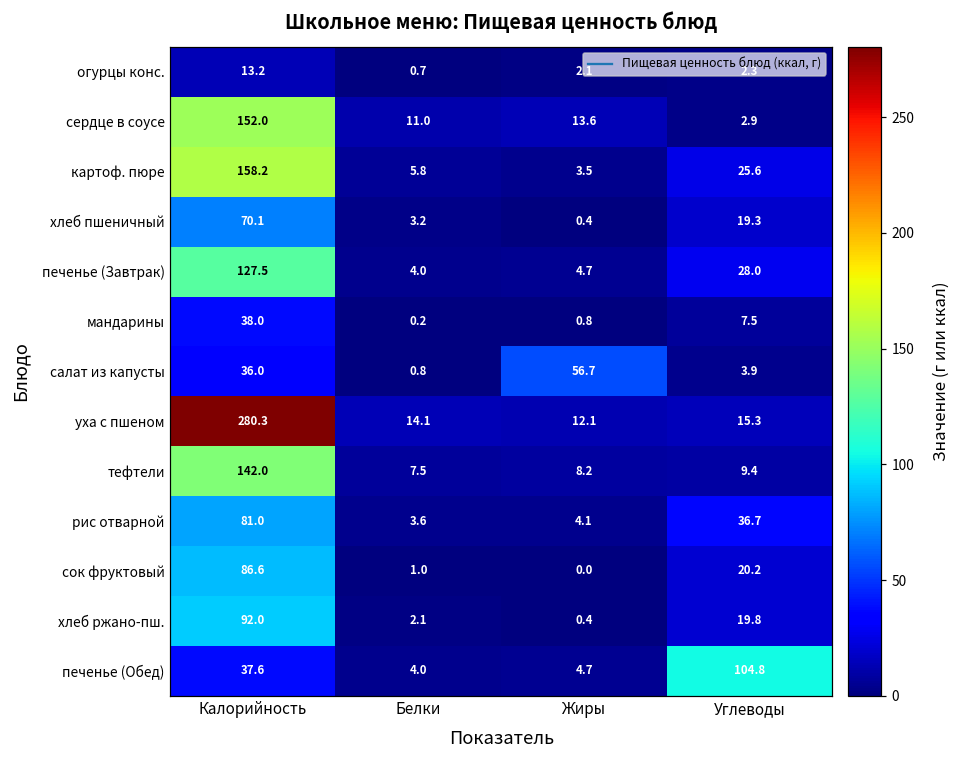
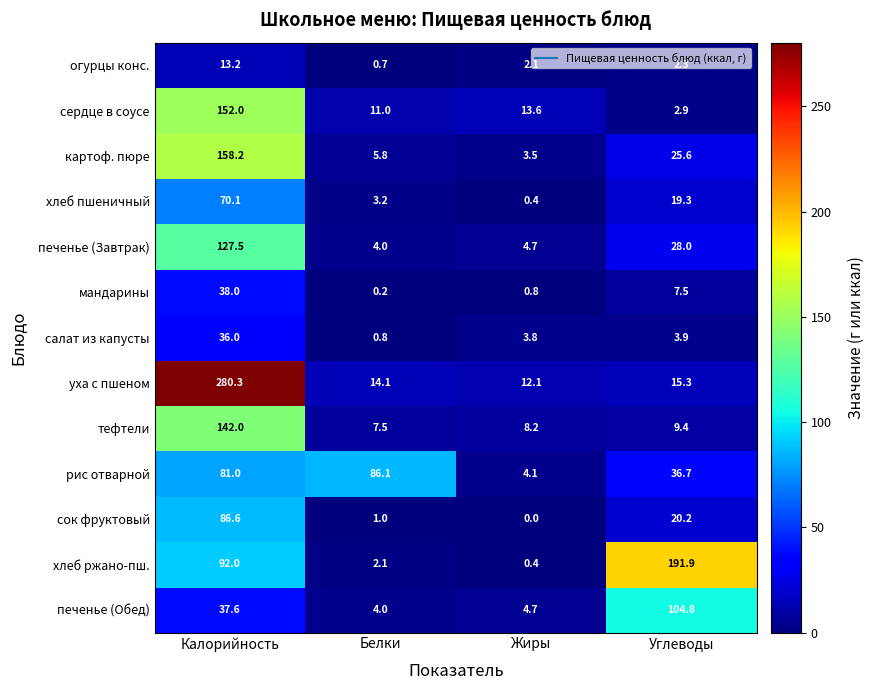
  {
    "огурцы конс.": {
      "Калорийность": 13.2,
      "Белки": 0.7
    },
    "сердце в соусе": {
      "Калорийность": 152.0,
      "Белки": 11.0,
      "Жиры": 13.6,
      "Углеводы": 2.9
    },
    "картоф. пюре": {
      "Калорийность": 158.2,
      "Белки": 5.8,
      "Жиры": 3.5,
      "Углеводы": 25.6
    },
    "хлеб пшеничный": {
      "Калорийность": 70.1,
      "Белки": 3.2,
      "Жиры": 0.4,
      "Углеводы": 19.3
    },
    "печенье (Завтрак)": {
      "Калорийность": 127.5,
      "Белки": 4.0,
      "Жиры": 4.7,
      "Углеводы": 28.0
    },
    "мандарины": {
      "Калорийность": 38.0,
      "Белки": 0.2,
      "Жиры": 0.8,
      "Углеводы": 7.5
    },
    "салат из капусты": {
      "Калорийность": 36.0,
      "Белки": 0.8,
-     "Жиры": 56.7,
+     "Жиры": 3.8,
      "Углеводы": 3.9
    },
    "уха с пшеном": {
      "Калорийность": 280.3,
      "Белки": 14.1,
      "Жиры": 12.1,
      "Углеводы": 15.3
    },
    "тефтели": {
      "Калорийность": 142.0,
      "Белки": 7.5,
      "Жиры": 8.2,
      "Углеводы": 9.4
    },
    "рис отварной": {
      "Калорийность": 81.0,
-     "Белки": 3.6,
+     "Белки": 86.1,
      "Жиры": 4.1,
      "Углеводы": 36.7
    },
    "сок фруктовый": {
      "Калорийность": 86.6,
      "Белки": 1.0,
      "Жиры": 0.0,
      "Углеводы": 20.2
    },
    "хлеб ржано-пш.": {
      "Калорийность": 92.0,
      "Белки": 2.1,
      "Жиры": 0.4,
-     "Углеводы": 19.8
+     "Углеводы": 191.9
    },
    "печенье (Обед)": {
      "Калорийность": 37.6,
      "Белки": 4.0,
      "Жиры": 4.7,
      "Углеводы": 104.8
    }
  }
